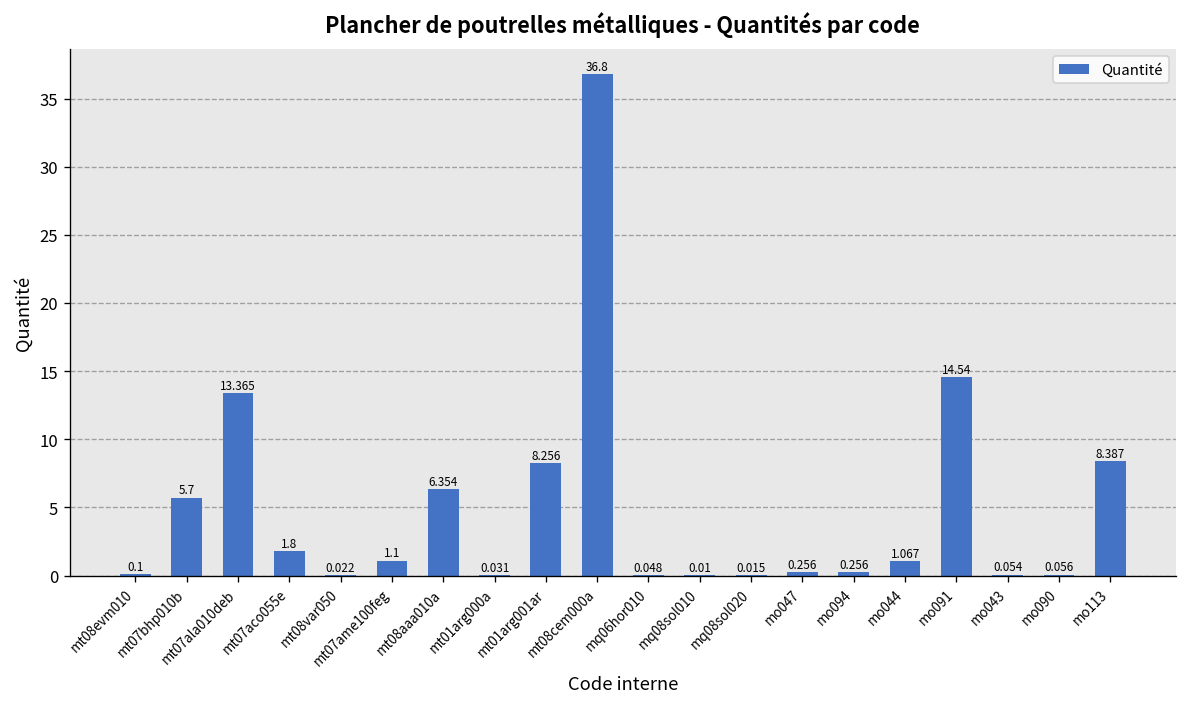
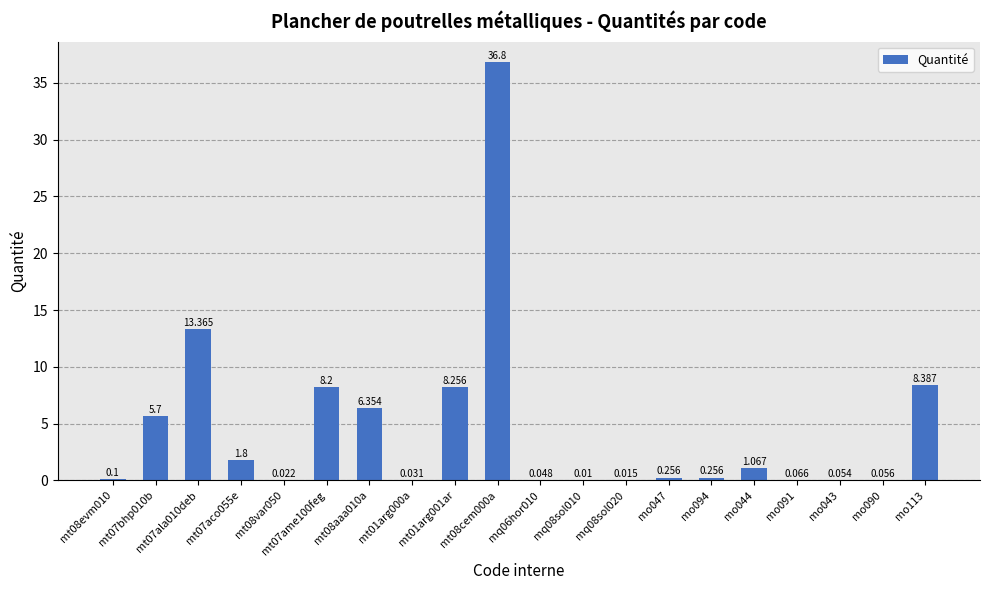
  {
    "mt08evm010": 0.1,
    "mt07bhp010b": 5.7,
    "mt07ala010deb": 13.365,
    "mt07aco055e": 1.8,
    "mt08var050": 0.022,
-   "mt07ame100feg": 1.1,
+   "mt07ame100feg": 8.2,
    "mt08aaa010a": 6.354,
    "mt01arg000a": 0.031,
    "mt01arg001ar": 8.256,
    "mt08cem000a": 36.8,
    "mq06hor010": 0.048,
    "mq08sol010": 0.01,
    "mq08sol020": 0.015,
    "mo047": 0.256,
    "mo094": 0.256,
    "mo044": 1.067,
-   "mo091": 14.54,
+   "mo091": 0.066,
    "mo043": 0.054,
    "mo090": 0.056,
    "mo113": 8.387
  }
